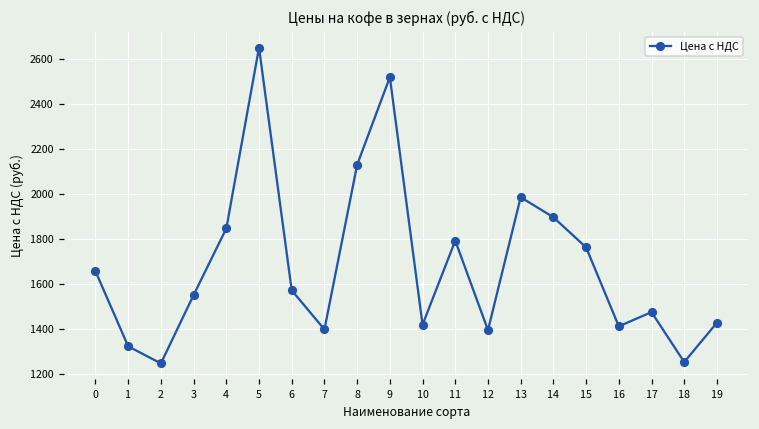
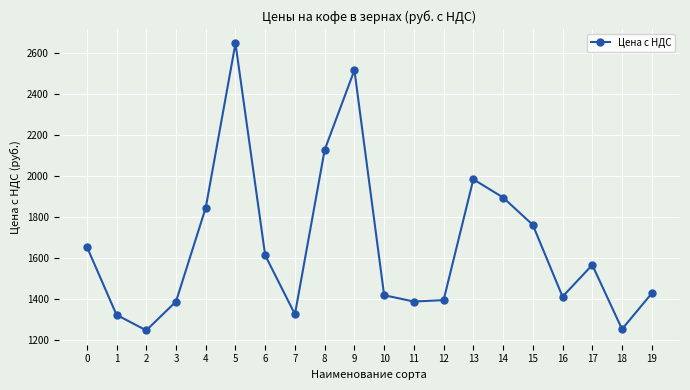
  {
    "0": 1660,
    "1": 1320,
    "2": 1250,
-   "3": 1550,
+   "3": 1390,
    "4": 1850,
    "5": 2650,
-   "6": 1570,
-   "7": 1400,
+   "6": 1610,
+   "7": 1320,
    "8": 2130,
    "9": 2520,
    "10": 1420,
-   "11": 1790,
+   "11": 1390,
    "12": 1390,
    "13": 1980,
    "14": 1900,
    "15": 1760,
    "16": 1410,
-   "17": 1470,
+   "17": 1570,
    "18": 1250,
    "19": 1430
  }
